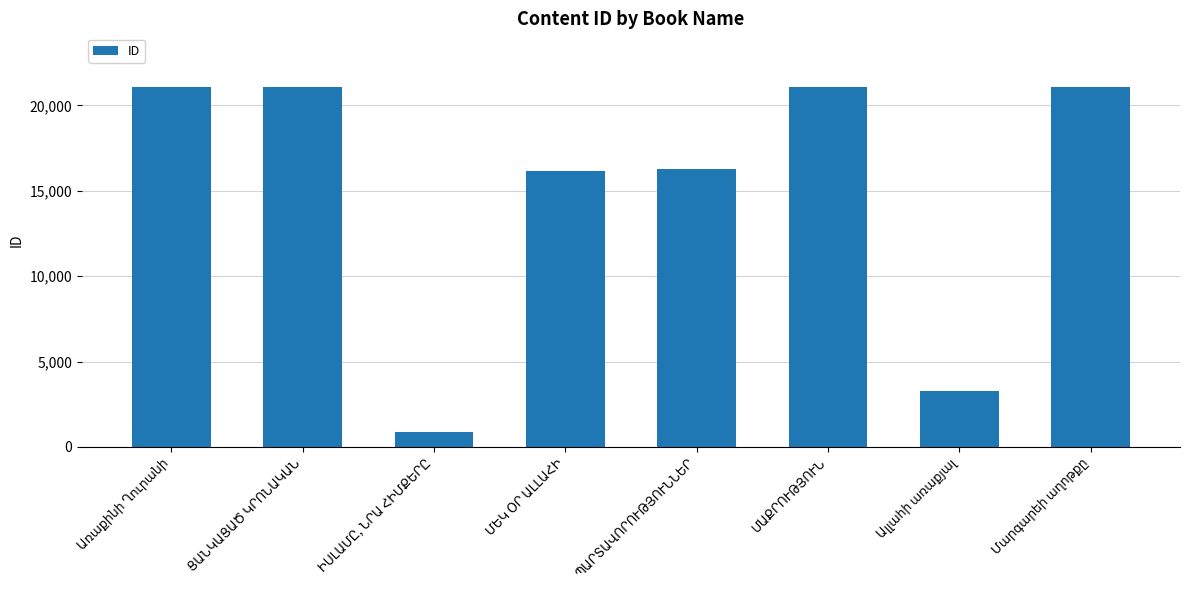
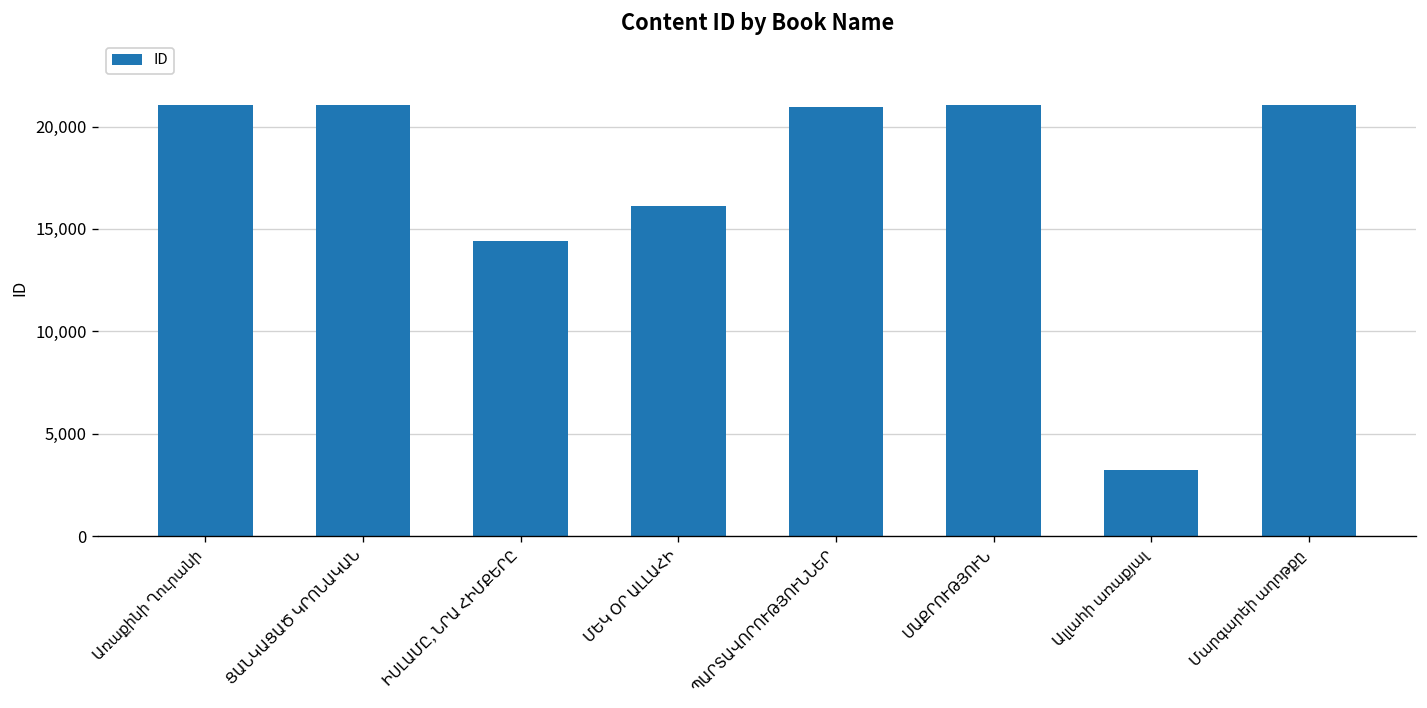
  {
    "Առաքինի Ղուրանի": "21,100",
    "ՑԱՆԿԱՑԱԾ ԿՐՈՆԱԿԱՆ": "21,100",
-   "ԻՍԼԱՄԸ, ՆՐԱ ՀԻՄՔԵՐԸ": "900",
+   "ԻՍԼԱՄԸ, ՆՐԱ ՀԻՄՔԵՐԸ": "14,400",
    "ՄԵԿ ՕՐ ԱԼԼԱՀԻ": "16,100",
-   "ՊԱՐՏԱՎՈՐՈՒԹՅՈՒՆՆԵՐ": "16,300",
+   "ՊԱՐՏԱՎՈՐՈՒԹՅՈՒՆՆԵՐ": "21,000",
    "ՄԱՔՐՈՒԹՅՈՒՆ": "21,100",
    "Ալլահի առաքյալ": "3,200",
    "Մարգարեի աղոթքը": "21,100"
  }
